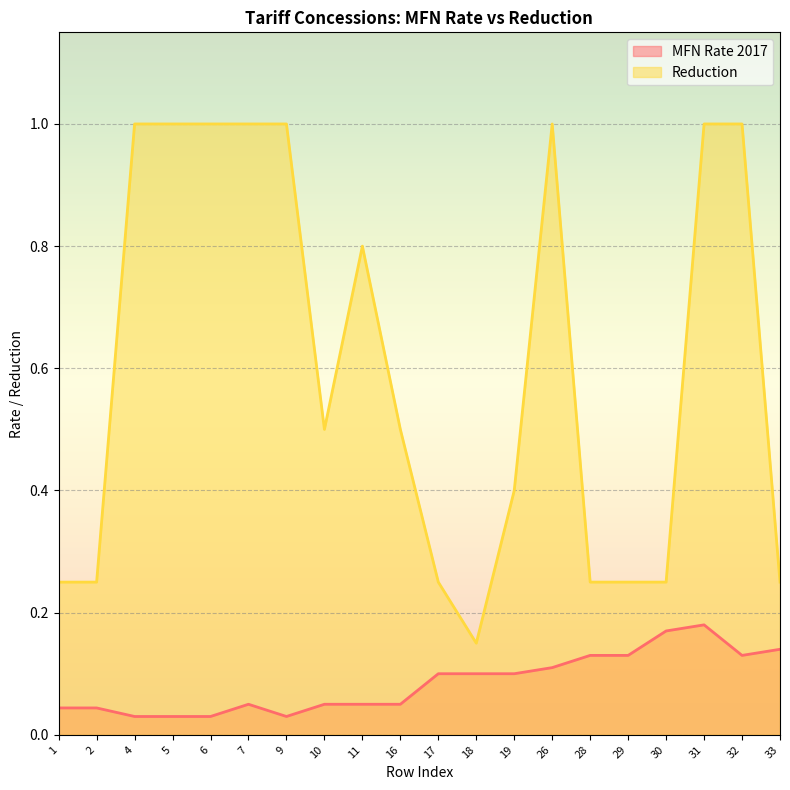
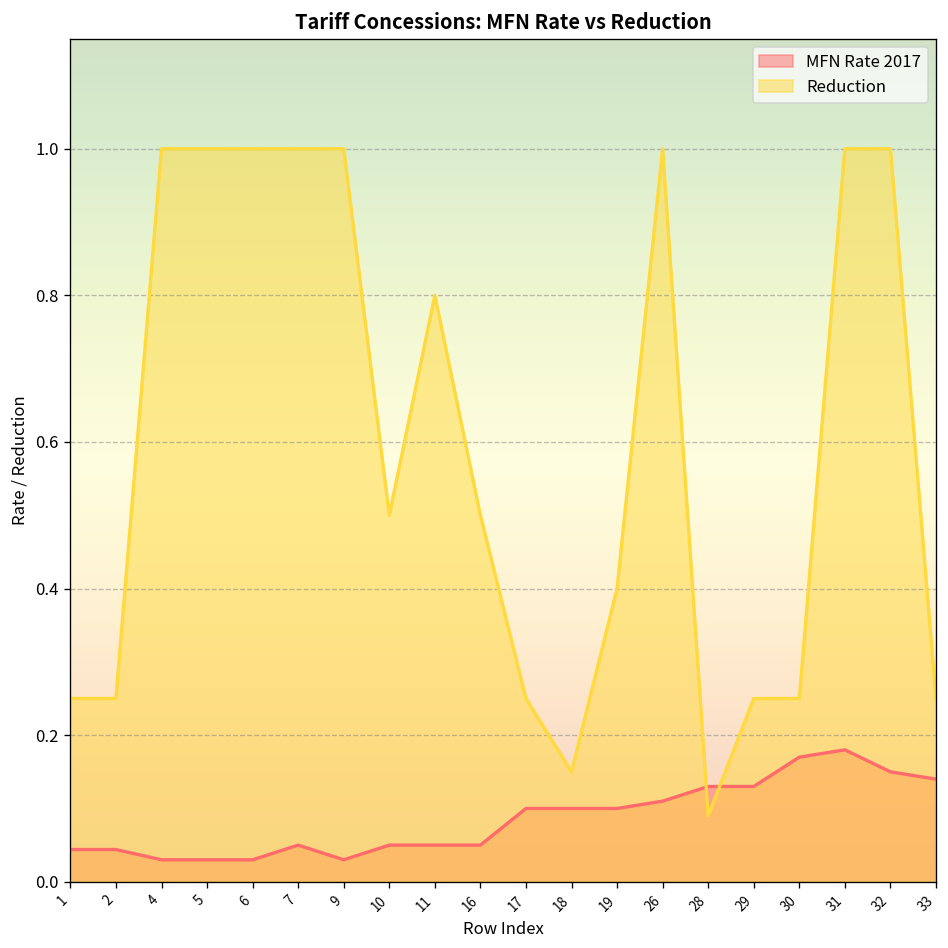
  {
    "MFN Rate 2017": {
      "1": 0.04,
      "2": 0.04,
      "4": 0.03,
      "5": 0.03,
      "6": 0.03,
      "7": 0.05,
      "9": 0.03,
      "10": 0.05,
      "11": 0.05,
      "16": 0.05,
      "17": 0.10,
      "18": 0.10,
      "19": 0.10,
      "26": 0.11,
      "28": 0.13,
      "29": 0.13,
      "30": 0.17,
      "31": 0.18,
-     "32": 0.13,
+     "32": 0.15,
      "33": 0.14
    },
    "Reduction": {
      "1": 0.25,
      "2": 0.25,
      "4": 1.00,
      "5": 1.00,
      "6": 1.00,
      "7": 1.00,
      "9": 1.00,
      "10": 0.50,
      "11": 0.80,
      "16": 0.50,
      "17": 0.25,
      "18": 0.15,
      "19": 0.40,
      "26": 1.00,
-     "28": 0.25,
+     "28": 0.09,
      "29": 0.25,
      "30": 0.25,
      "31": 1.00,
      "32": 1.00,
      "33": 0.25
    }
  }
